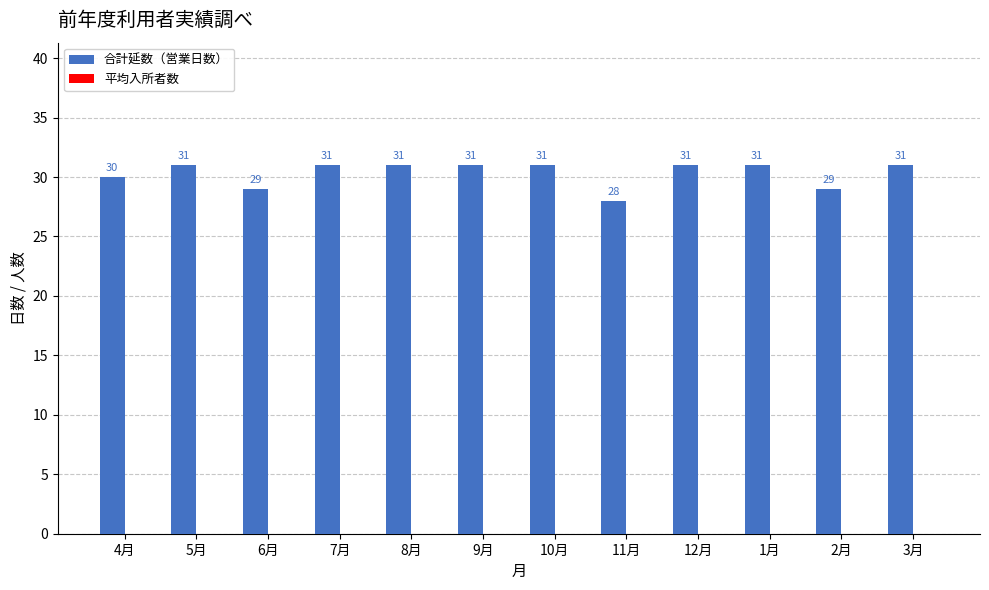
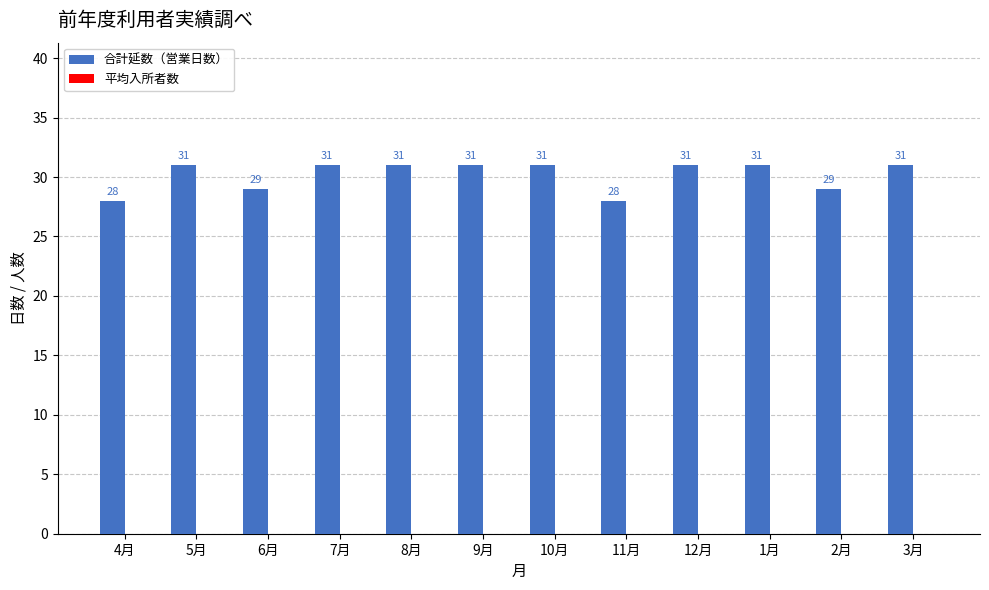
  {
    "合計延数（営業日数）": {
-     "4月": 30,
+     "4月": 28,
      "5月": 31,
      "6月": 29,
      "7月": 31,
      "8月": 31,
      "9月": 31,
      "10月": 31,
      "11月": 28,
      "12月": 31,
      "1月": 31,
      "2月": 29,
      "3月": 31
    },
    "平均入所者数": {
      "4月": 0.0,
      "5月": 0.0,
      "6月": 0.0,
      "7月": 0.0,
      "8月": 0.0,
      "9月": 0.0,
      "10月": 0.0,
      "11月": 0.0,
      "12月": 0.0,
      "1月": 0.0,
      "2月": 0.0,
      "3月": 0.0
    }
  }
